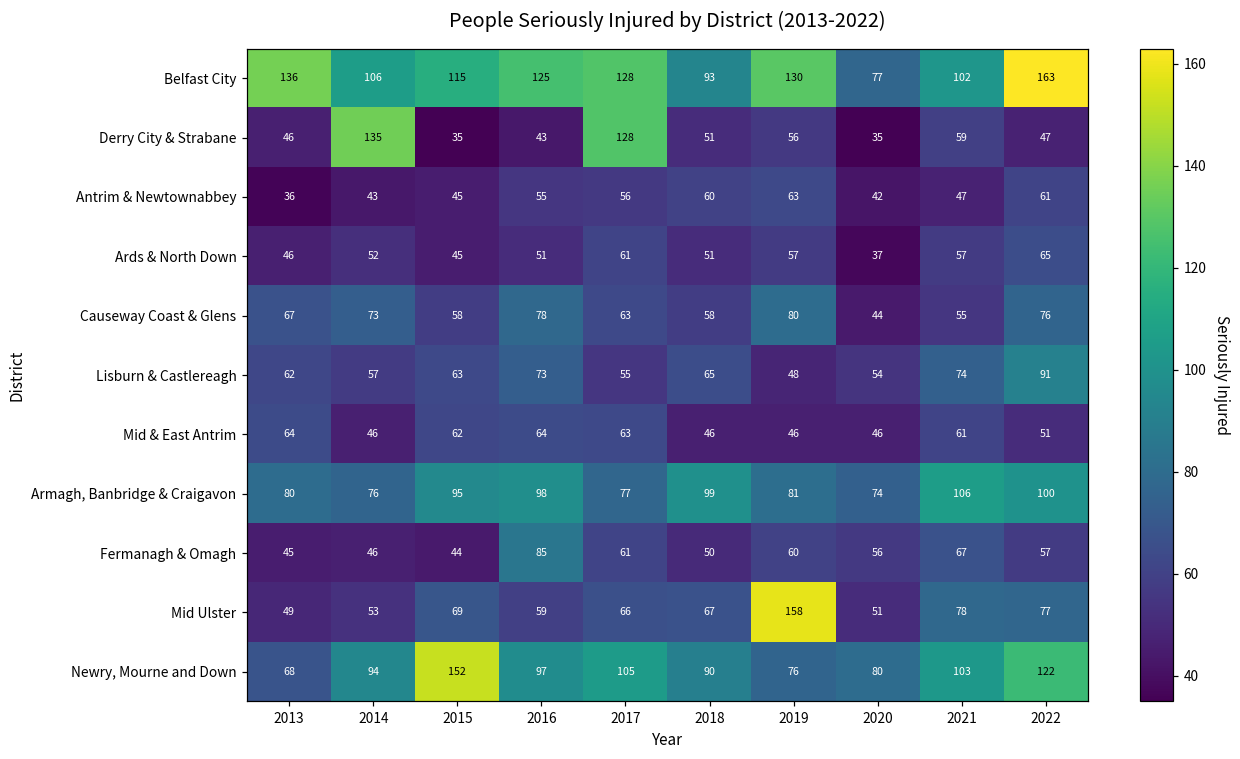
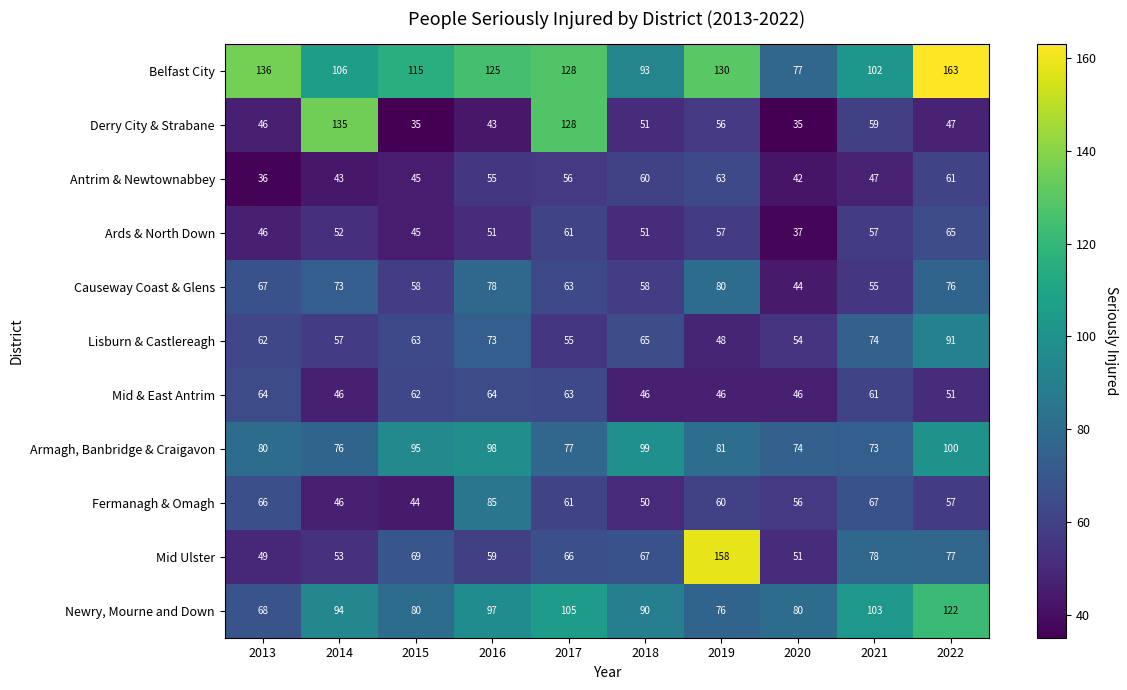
  {
    "Belfast City": {
      "2013": 136,
      "2014": 106,
      "2015": 115,
      "2016": 125,
      "2017": 128,
      "2018": 93,
      "2019": 130,
      "2020": 77,
      "2021": 102,
      "2022": 163
    },
    "Derry City & Strabane": {
      "2013": 46,
      "2014": 135,
      "2015": 35,
      "2016": 43,
      "2017": 128,
      "2018": 51,
      "2019": 56,
      "2020": 35,
      "2021": 59,
      "2022": 47
    },
    "Antrim & Newtownabbey": {
      "2013": 36,
      "2014": 43,
      "2015": 45,
      "2016": 55,
      "2017": 56,
      "2018": 60,
      "2019": 63,
      "2020": 42,
      "2021": 47,
      "2022": 61
    },
    "Ards & North Down": {
      "2013": 46,
      "2014": 52,
      "2015": 45,
      "2016": 51,
      "2017": 61,
      "2018": 51,
      "2019": 57,
      "2020": 37,
      "2021": 57,
      "2022": 65
    },
    "Causeway Coast & Glens": {
      "2013": 67,
      "2014": 73,
      "2015": 58,
      "2016": 78,
      "2017": 63,
      "2018": 58,
      "2019": 80,
      "2020": 44,
      "2021": 55,
      "2022": 76
    },
    "Lisburn & Castlereagh": {
      "2013": 62,
      "2014": 57,
      "2015": 63,
      "2016": 73,
      "2017": 55,
      "2018": 65,
      "2019": 48,
      "2020": 54,
      "2021": 74,
      "2022": 91
    },
    "Mid & East Antrim": {
      "2013": 64,
      "2014": 46,
      "2015": 62,
      "2016": 64,
      "2017": 63,
      "2018": 46,
      "2019": 46,
      "2020": 46,
      "2021": 61,
      "2022": 51
    },
    "Armagh, Banbridge & Craigavon": {
      "2013": 80,
      "2014": 76,
      "2015": 95,
      "2016": 98,
      "2017": 77,
      "2018": 99,
      "2019": 81,
      "2020": 74,
-     "2021": 106,
+     "2021": 73,
      "2022": 100
    },
    "Fermanagh & Omagh": {
-     "2013": 45,
+     "2013": 66,
      "2014": 46,
      "2015": 44,
      "2016": 85,
      "2017": 61,
      "2018": 50,
      "2019": 60,
      "2020": 56,
      "2021": 67,
      "2022": 57
    },
    "Mid Ulster": {
      "2013": 49,
      "2014": 53,
      "2015": 69,
      "2016": 59,
      "2017": 66,
      "2018": 67,
      "2019": 158,
      "2020": 51,
      "2021": 78,
      "2022": 77
    },
    "Newry, Mourne and Down": {
      "2013": 68,
      "2014": 94,
-     "2015": 152,
+     "2015": 80,
      "2016": 97,
      "2017": 105,
      "2018": 90,
      "2019": 76,
      "2020": 80,
      "2021": 103,
      "2022": 122
    }
  }
